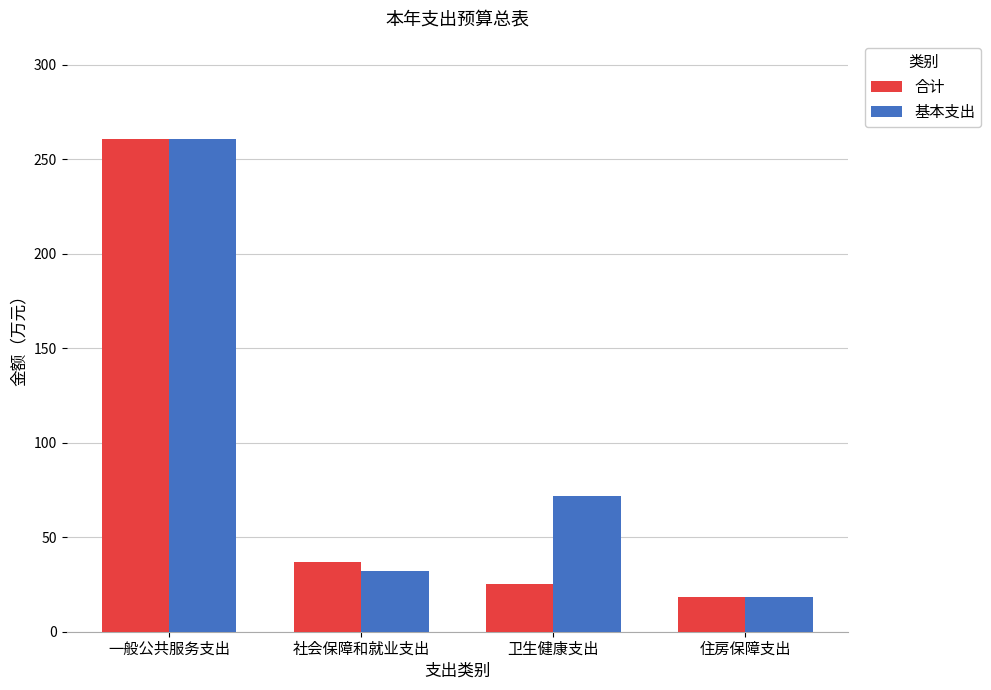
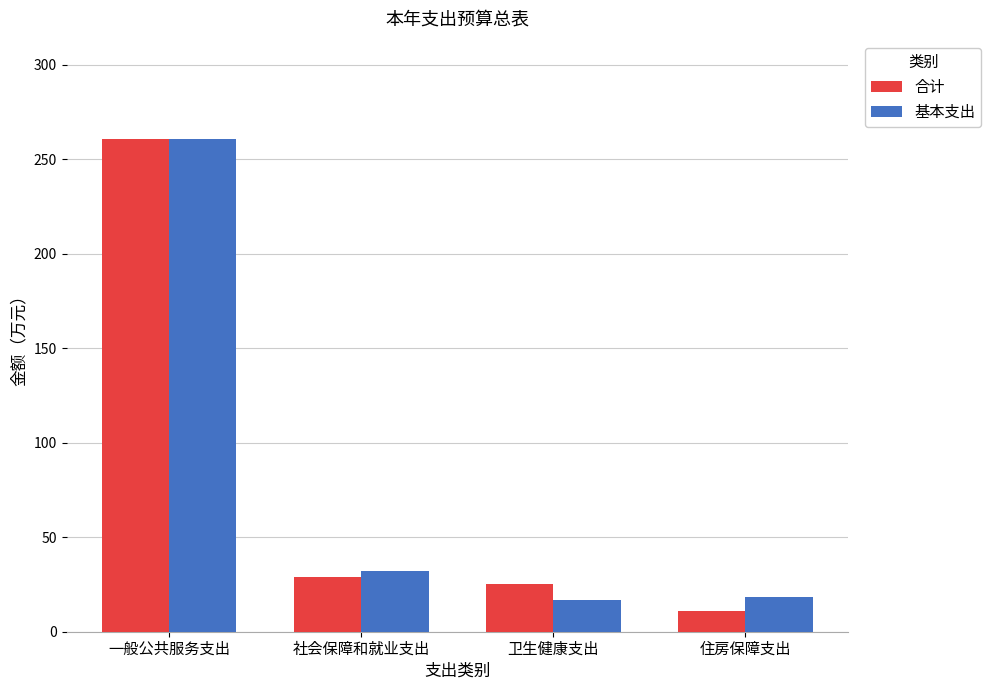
  {
    "合计": {
      "一般公共服务支出": 261,
-     "社会保障和就业支出": 37,
+     "社会保障和就业支出": 29,
      "卫生健康支出": 25,
-     "住房保障支出": 19
+     "住房保障支出": 11
    },
    "基本支出": {
      "一般公共服务支出": 261,
      "社会保障和就业支出": 32,
-     "卫生健康支出": 72,
+     "卫生健康支出": 17,
      "住房保障支出": 19
    }
  }
